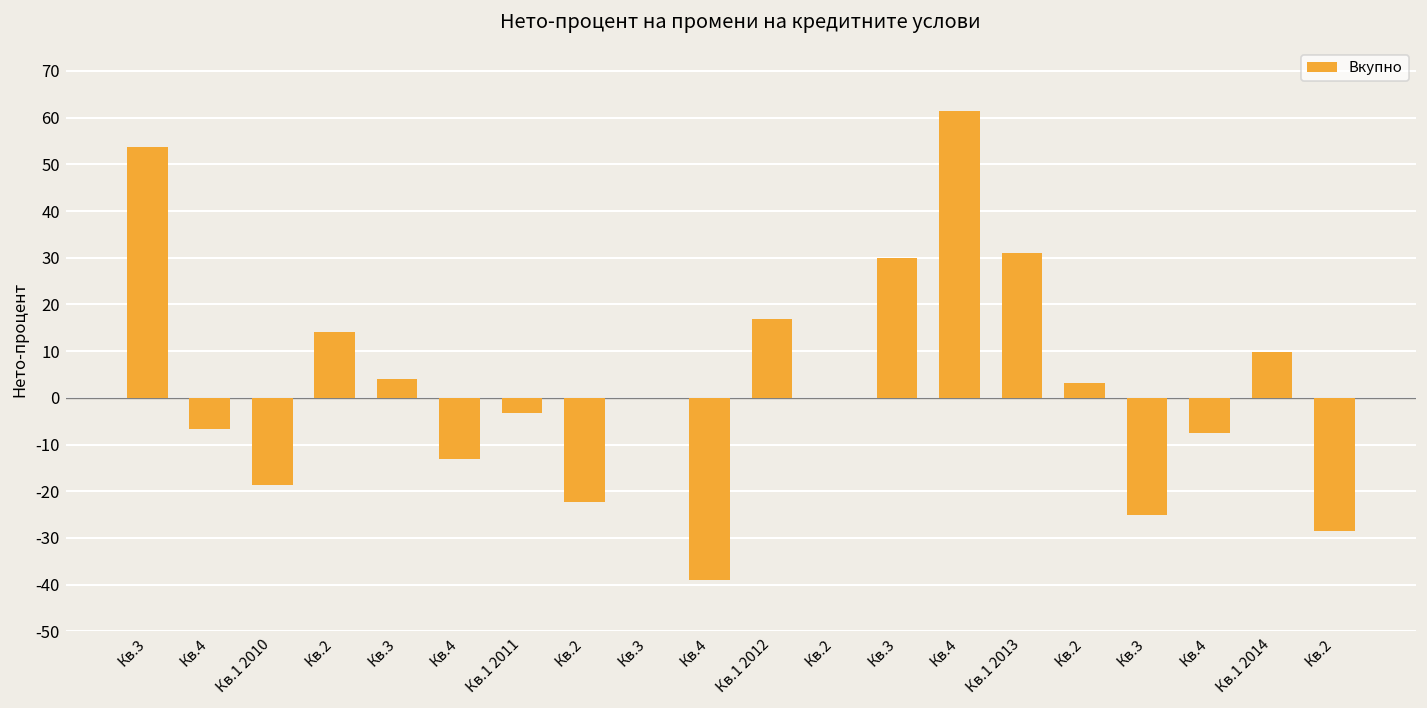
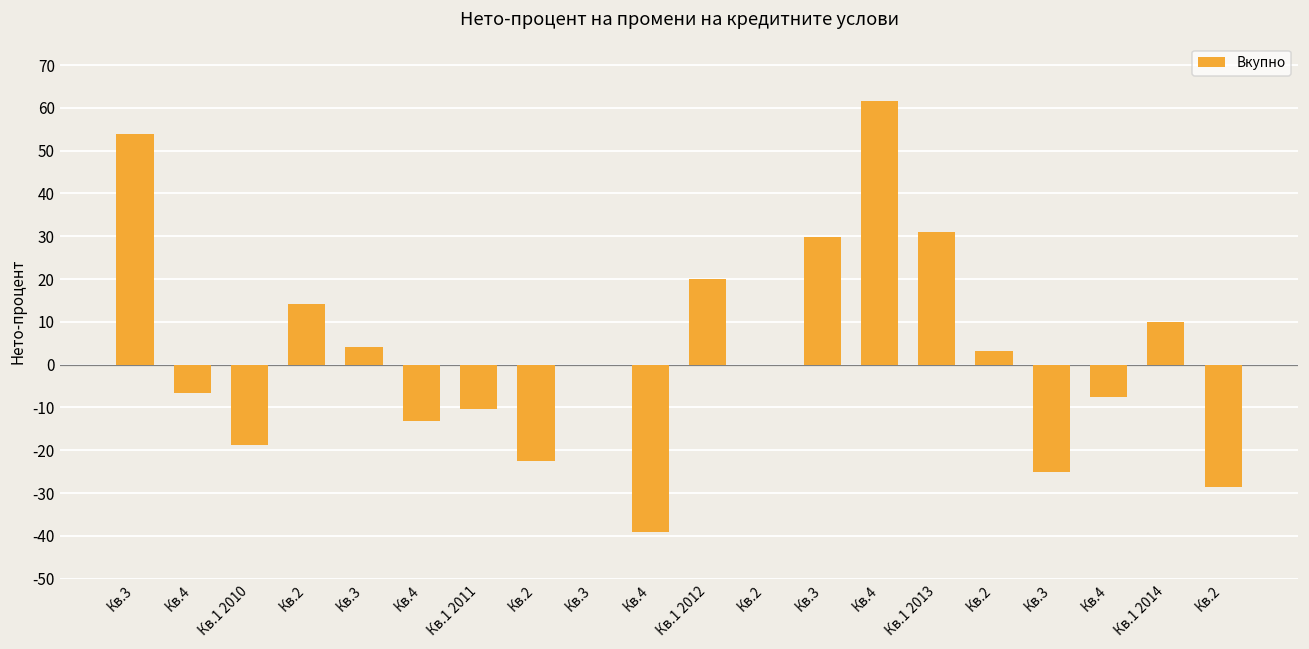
  {
    "Кв.1 2010": -19,
-   "Кв.1 2011": -3,
-   "Кв.1 2012": 17,
+   "Кв.1 2011": -10,
+   "Кв.1 2012": 20,
    "Кв.1 2013": 31,
    "Кв.1 2014": 10
  }
